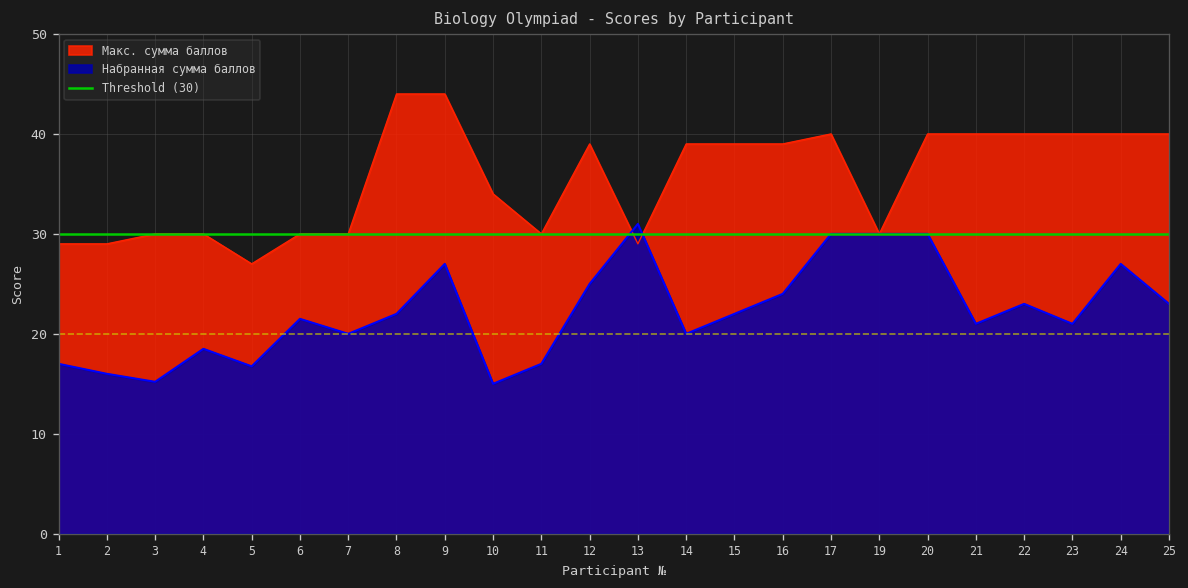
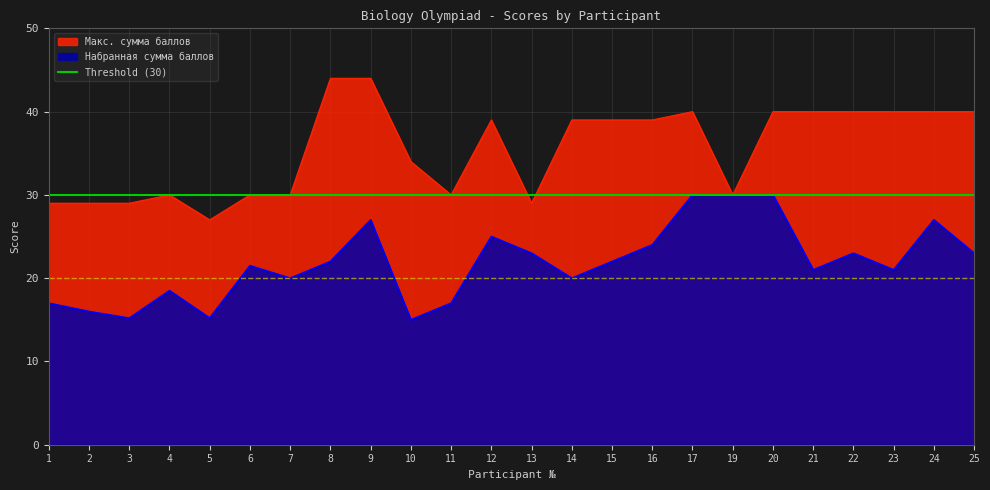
  {
    "Макс. сумма баллов": {
      "1": 29,
      "2": 29,
-     "3": 30,
+     "3": 29,
      "4": 30,
      "5": 27,
      "6": 30,
      "7": 30,
      "8": 44,
      "9": 44,
      "10": 34,
      "11": 30,
      "12": 39,
      "13": 29,
      "14": 39,
      "15": 39,
      "16": 39,
      "17": 40,
      "20": 40,
      "21": 40,
      "22": 40,
      "23": 40,
      "24": 40,
      "25": 40
    },
    "Набранная сумма баллов": {
      "1": 17,
      "2": 16,
      "3": 15,
      "4": 19,
-     "5": 17,
+     "5": 15,
      "6": 22,
      "7": 20,
      "8": 22,
      "9": 27,
      "10": 15,
      "11": 17,
      "12": 25,
-     "13": 31,
+     "13": 23,
      "14": 20,
      "15": 22,
      "16": 24,
      "17": 30,
      "20": 30,
      "21": 21,
      "22": 23,
      "23": 21,
      "24": 27,
      "25": 23
    }
  }
